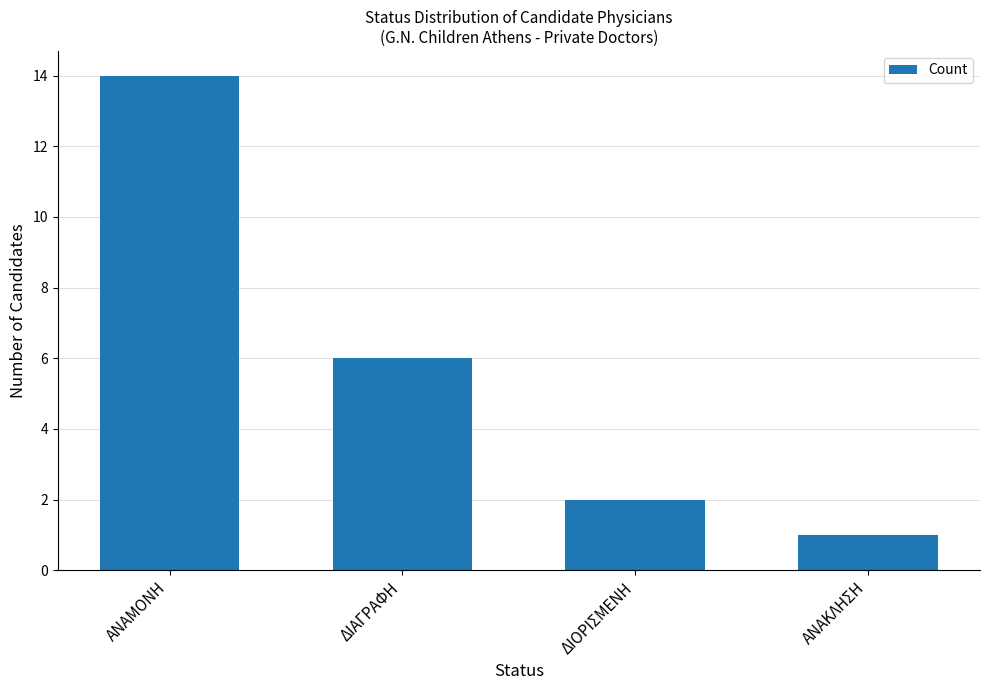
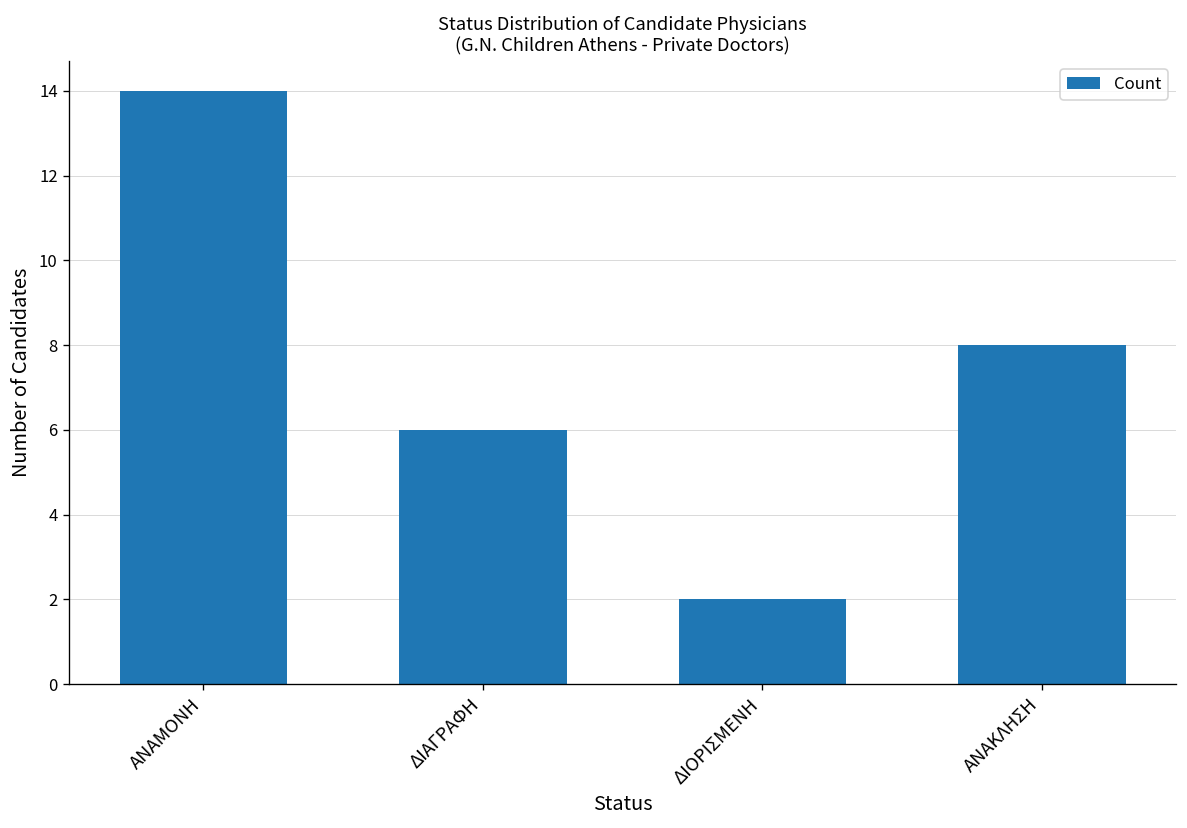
  {
    "ΑΝΑΜΟΝΗ": 14,
    "ΔΙΑΓΡΑΦΗ": 6,
    "ΔΙΟΡΙΣΜΕΝΗ": 2,
-   "ΑΝΑΚΛΗΣΗ": 1
+   "ΑΝΑΚΛΗΣΗ": 8
  }
